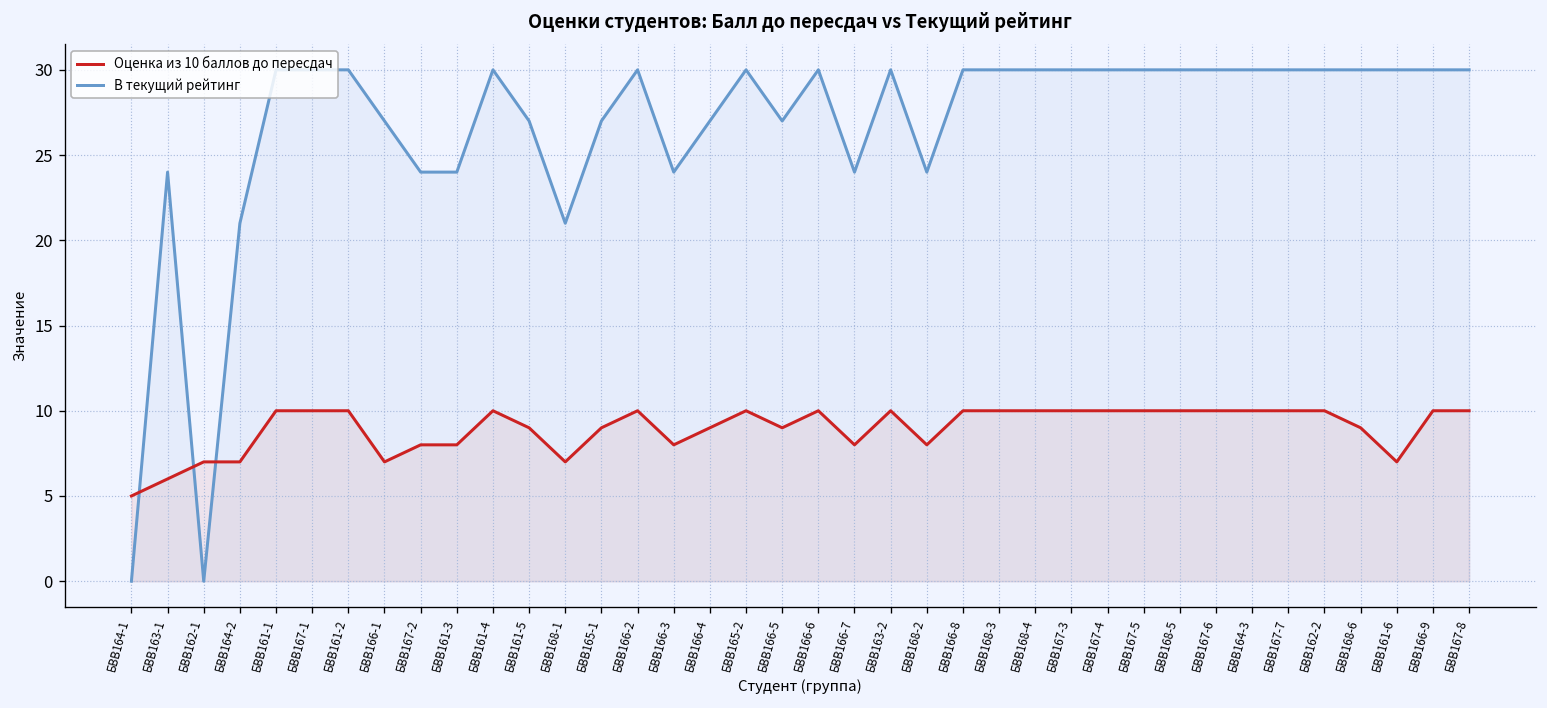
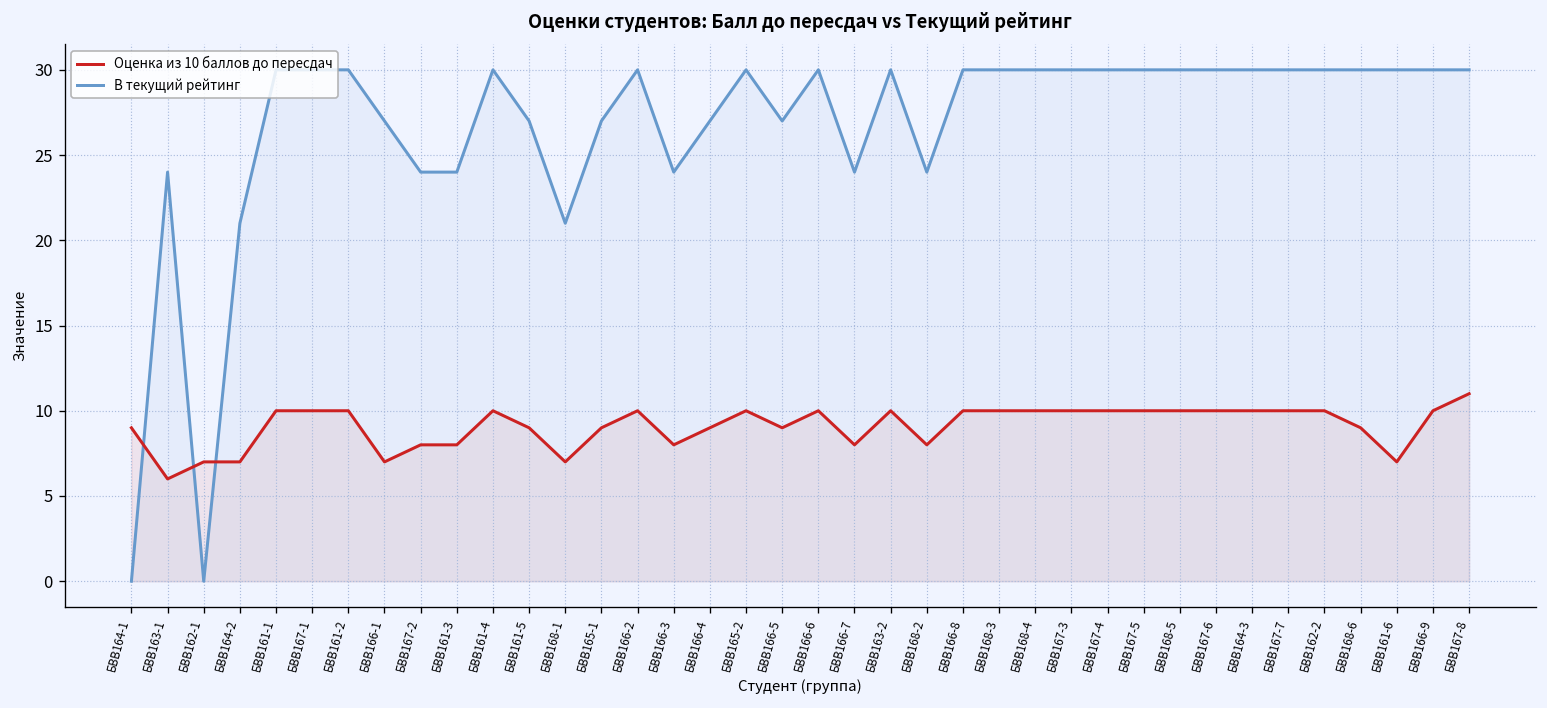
  {
    "Оценка из 10 баллов до пересдач": {
-     "БВВ164-1": 5,
+     "БВВ164-1": 9,
      "БВВ163-1": 6,
      "БВВ162-1": 7,
      "БВВ164-2": 7,
      "БВВ161-1": 10,
      "БВВ167-1": 10,
      "БВВ161-2": 10,
      "БВВ166-1": 7,
      "БВВ167-2": 8,
      "БВВ161-3": 8,
      "БВВ161-4": 10,
      "БВВ161-5": 9,
      "БВВ168-1": 7,
      "БВВ165-1": 9,
      "БВВ166-2": 10,
      "БВВ166-3": 8,
      "БВВ166-4": 9,
      "БВВ165-2": 10,
      "БВВ166-5": 9,
      "БВВ166-6": 10,
      "БВВ166-7": 8,
      "БВВ163-2": 10,
      "БВВ168-2": 8,
      "БВВ166-8": 10,
      "БВВ168-3": 10,
      "БВВ168-4": 10,
      "БВВ167-3": 10,
      "БВВ167-4": 10,
      "БВВ167-5": 10,
      "БВВ168-5": 10,
      "БВВ167-6": 10,
      "БВВ164-3": 10,
      "БВВ167-7": 10,
      "БВВ162-2": 10,
      "БВВ168-6": 9,
      "БВВ161-6": 7,
      "БВВ166-9": 10,
-     "БВВ167-8": 10
+     "БВВ167-8": 11
    },
    "В текущий рейтинг": {
      "БВВ164-1": 0,
      "БВВ163-1": 24,
      "БВВ162-1": 0,
      "БВВ164-2": 21,
      "БВВ161-2": 30,
      "БВВ166-1": 27,
      "БВВ167-2": 24,
      "БВВ161-3": 24,
      "БВВ161-4": 30,
      "БВВ161-5": 27,
      "БВВ168-1": 21,
      "БВВ165-1": 27,
      "БВВ166-2": 30,
      "БВВ166-3": 24,
      "БВВ166-4": 27,
      "БВВ165-2": 30,
      "БВВ166-5": 27,
      "БВВ166-6": 30,
      "БВВ166-7": 24,
      "БВВ163-2": 30,
      "БВВ168-2": 24,
      "БВВ166-8": 30,
      "БВВ168-3": 30,
      "БВВ168-4": 30,
      "БВВ167-3": 30,
      "БВВ167-4": 30,
      "БВВ167-5": 30,
      "БВВ168-5": 30,
      "БВВ167-6": 30,
      "БВВ164-3": 30,
      "БВВ167-7": 30,
      "БВВ162-2": 30,
      "БВВ168-6": 30,
      "БВВ161-6": 30,
      "БВВ166-9": 30,
      "БВВ167-8": 30
    }
  }
